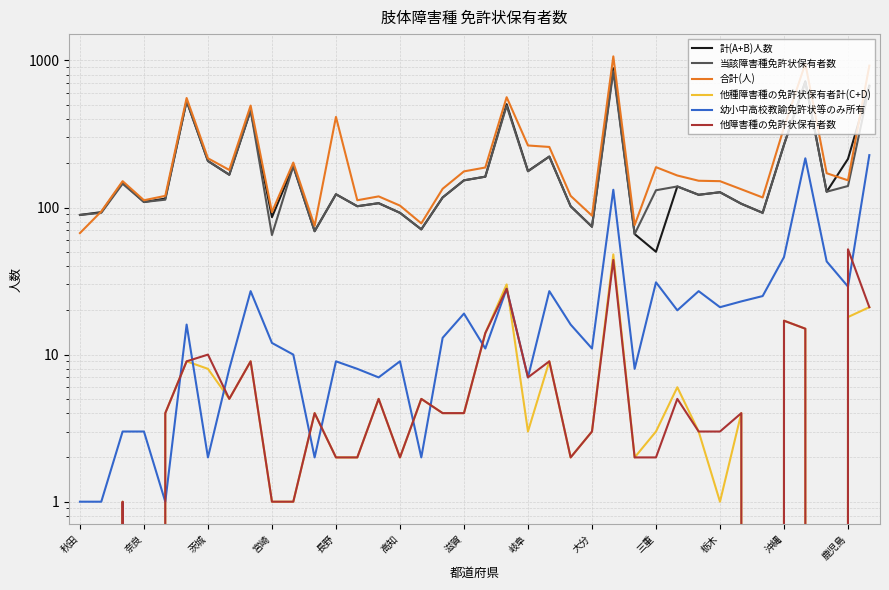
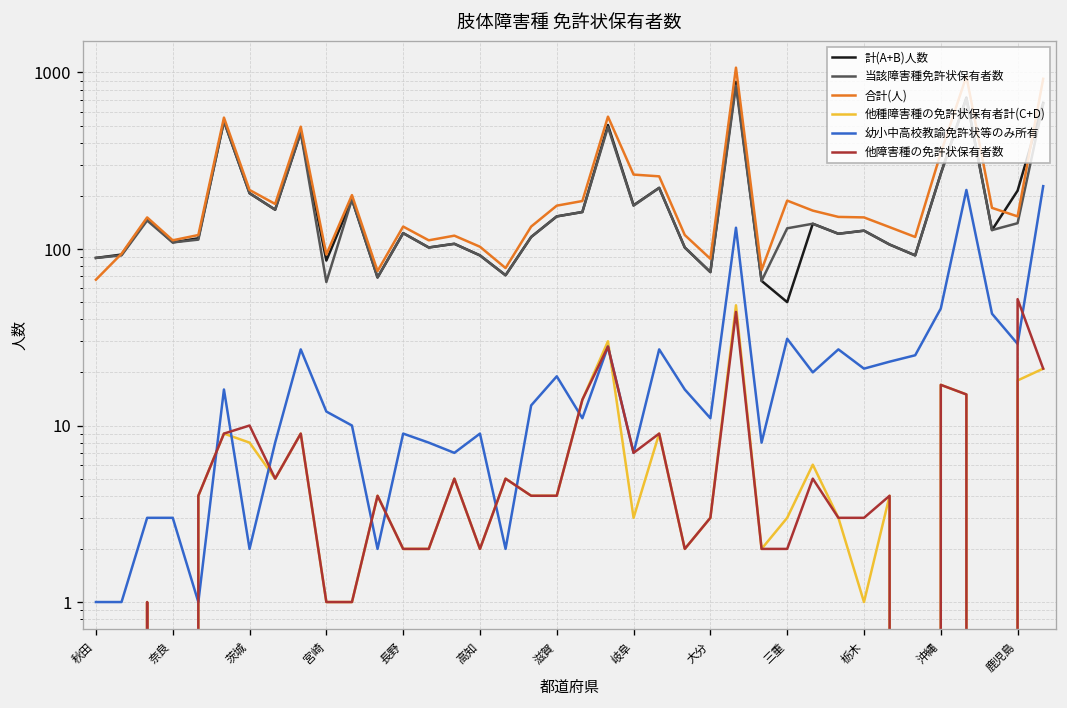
  {
    "計(A+B)人数": {
      "宮崎": 90,
      "三重": 50,
      "鹿児島": 210
    },
    "当該障害種免許状保有者数": {
      "宮崎": 70,
      "三重": 130,
      "鹿児島": 140
    },
    "合計(人)": {
      "秋田": 70,
      "茨城": 220,
      "宮崎": 90,
-     "長野": 410,
+     "長野": 130,
      "高知": 100,
      "滋賀": 180,
      "岐阜": 260,
      "大分": 90,
      "三重": 190,
      "栃木": 150,
      "鹿児島": 150
    },
    "他種障害種の免許状保有者計(C+D)": {
      "茨城": 8,
      "岐阜": 3,
      "三重": 3,
      "栃木": 1,
      "鹿児島": 18
    },
    "幼小中高校教諭免許状等のみ所有": {
      "秋田": 1,
      "奈良": 3,
      "茨城": 2,
      "宮崎": 12,
      "長野": 9,
      "高知": 9,
      "滋賀": 19,
      "大分": 11,
      "三重": 31,
      "栃木": 21,
      "沖縄": 46,
      "鹿児島": 29
    },
    "他障害種の免許状保有者数": {
      "茨城": 10,
      "三重": 2,
      "栃木": 3,
      "鹿児島": 52
    }
  }
